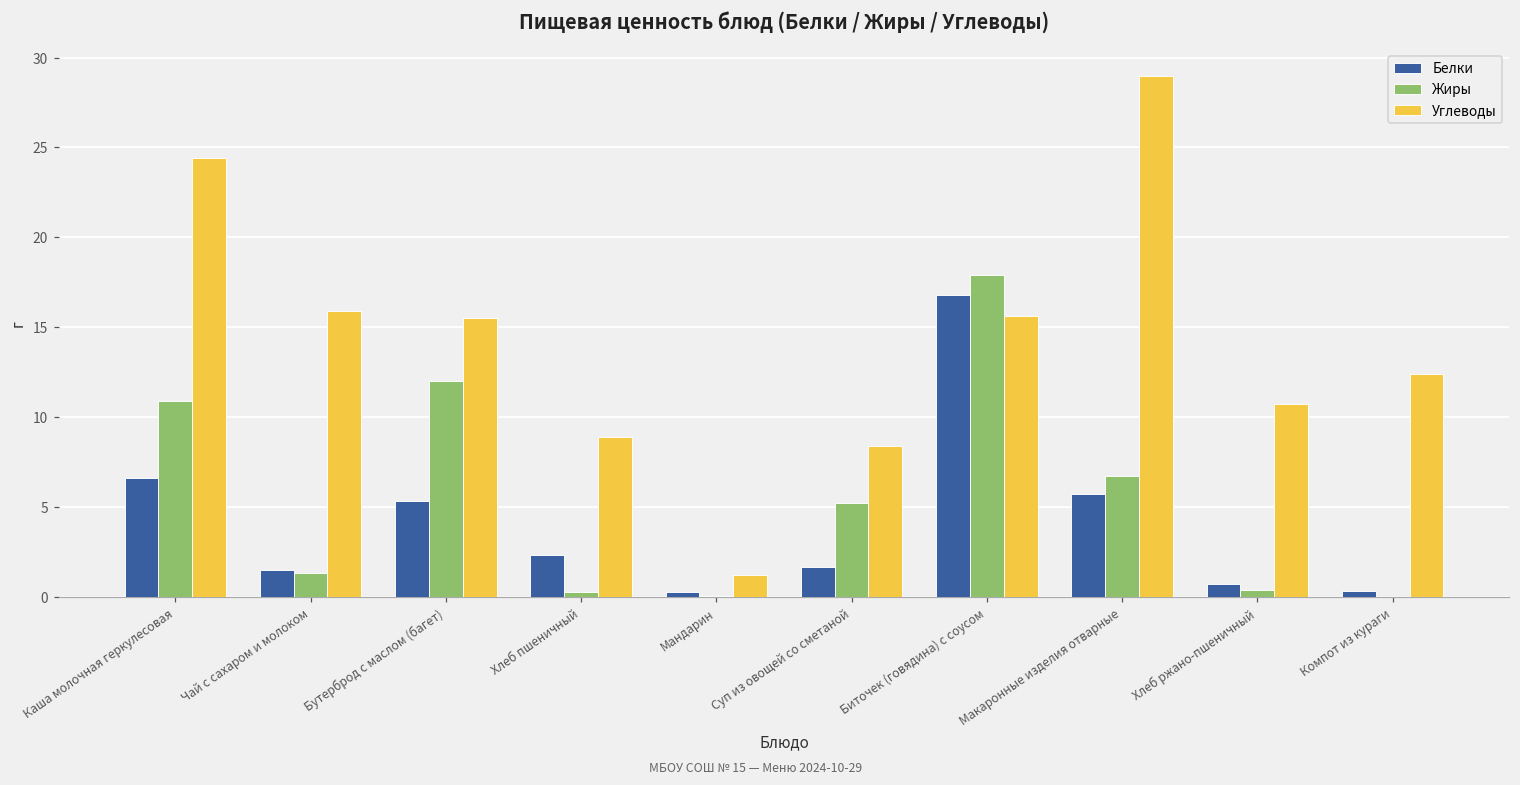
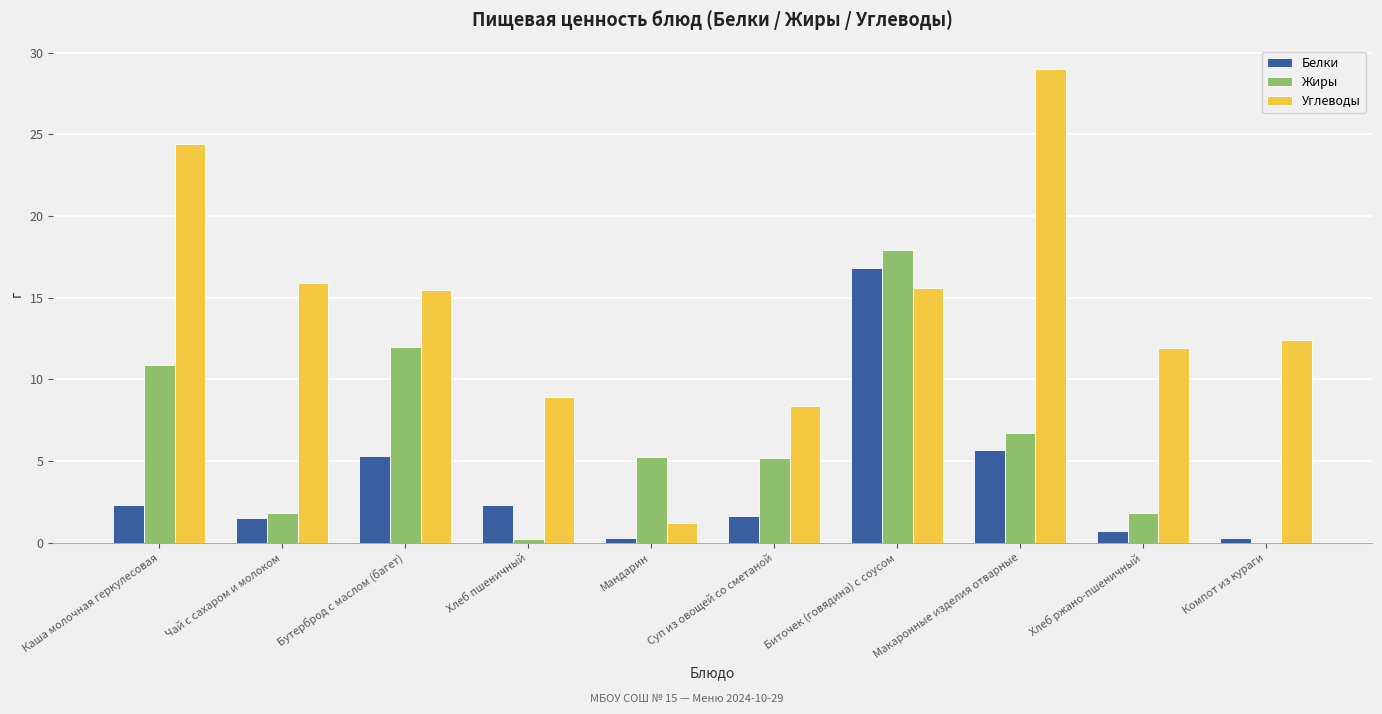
  {
    "Белки": {
-     "Каша молочная геркулесовая": 6.6,
+     "Каша молочная геркулесовая": 2.3,
      "Чай с сахаром и молоком": 1.5,
      "Бутерброд с маслом (багет)": 5.3,
      "Хлеб пшеничный": 2.3,
      "Мандарин": 0.3,
      "Суп из овощей со сметаной": 1.7,
      "Биточек (говядина) с соусом": 16.8,
      "Макаронные изделия отварные": 5.7,
      "Хлеб ржано-пшеничный": 0.7,
      "Компот из кураги": 0.3
    },
    "Жиры": {
      "Каша молочная геркулесовая": 10.9,
-     "Чай с сахаром и молоком": 1.3,
+     "Чай с сахаром и молоком": 1.8,
      "Бутерброд с маслом (багет)": 12.0,
      "Хлеб пшеничный": 0.2,
-     "Мандарин": 0.0,
+     "Мандарин": 5.3,
      "Суп из овощей со сметаной": 5.2,
      "Биточек (говядина) с соусом": 17.9,
      "Макаронные изделия отварные": 6.7,
-     "Хлеб ржано-пшеничный": 0.4,
+     "Хлеб ржано-пшеничный": 1.8,
      "Компот из кураги": 0.0
    },
    "Углеводы": {
      "Каша молочная геркулесовая": 24.4,
      "Чай с сахаром и молоком": 15.9,
      "Бутерброд с маслом (багет)": 15.5,
      "Хлеб пшеничный": 8.9,
      "Мандарин": 1.2,
      "Суп из овощей со сметаной": 8.4,
      "Биточек (говядина) с соусом": 15.6,
      "Макаронные изделия отварные": 29.0,
-     "Хлеб ржано-пшеничный": 10.7,
+     "Хлеб ржано-пшеничный": 11.9,
      "Компот из кураги": 12.4
    }
  }
